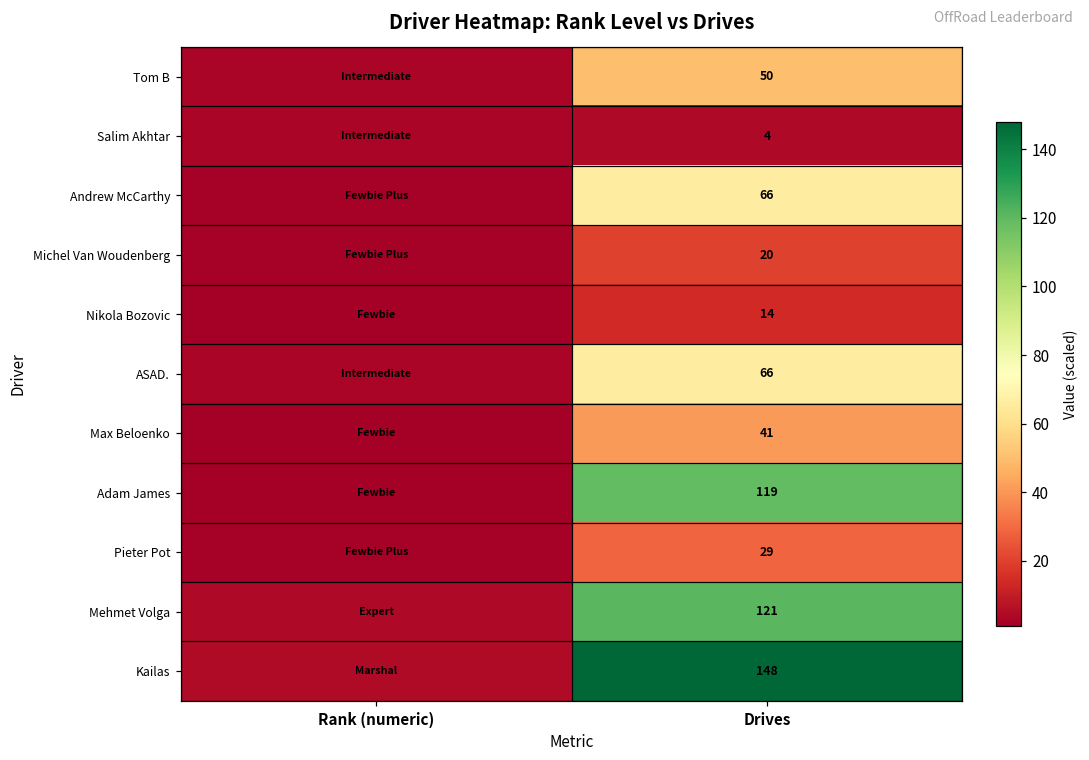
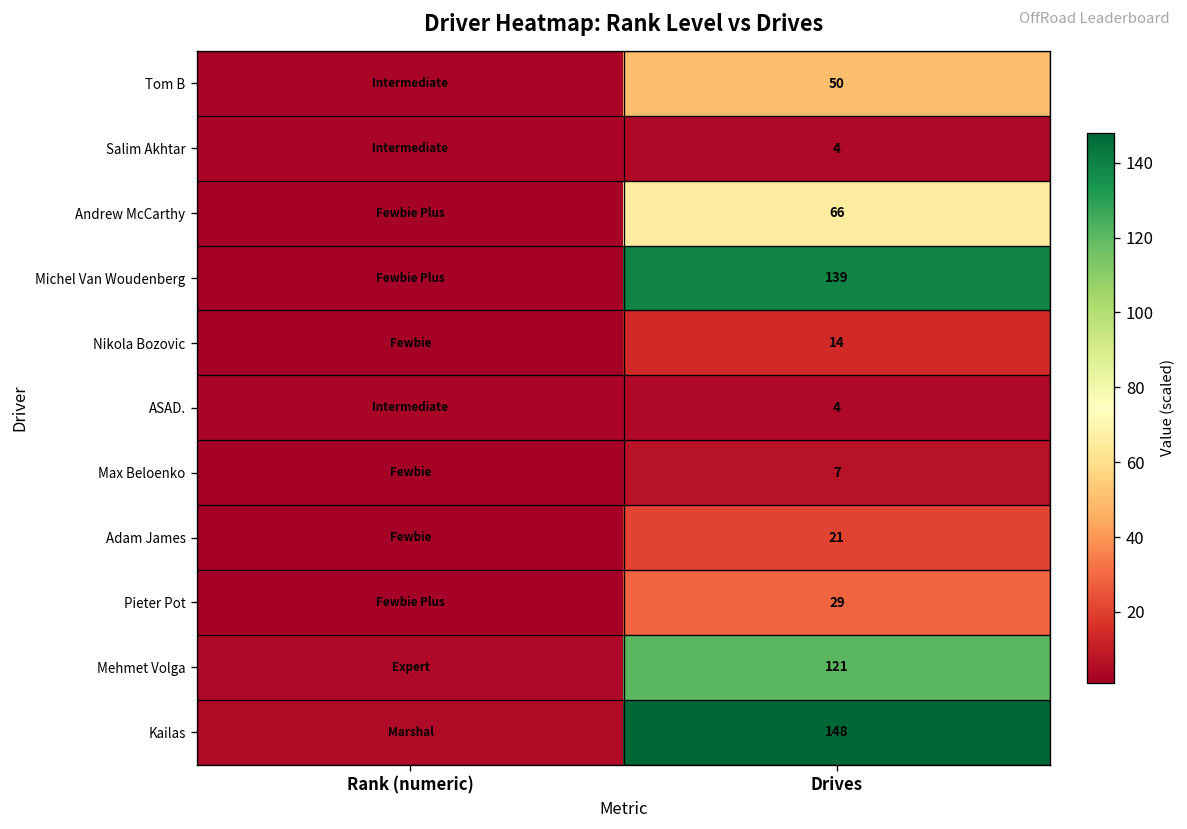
  {
    "Tom B": {
      "Drives": 50
    },
    "Salim Akhtar": {
      "Drives": 4
    },
    "Andrew McCarthy": {
      "Drives": 66
    },
    "Michel Van Woudenberg": {
-     "Drives": 20
+     "Drives": 139
    },
    "Nikola Bozovic": {
      "Drives": 14
    },
    "ASAD.": {
-     "Drives": 66
+     "Drives": 4
    },
    "Max Beloenko": {
-     "Drives": 41
+     "Drives": 7
    },
    "Adam James": {
-     "Drives": 119
+     "Drives": 21
    },
    "Pieter Pot": {
      "Drives": 29
    },
    "Mehmet Volga": {
      "Drives": 121
    },
    "Kailas": {
      "Drives": 148
    }
  }
